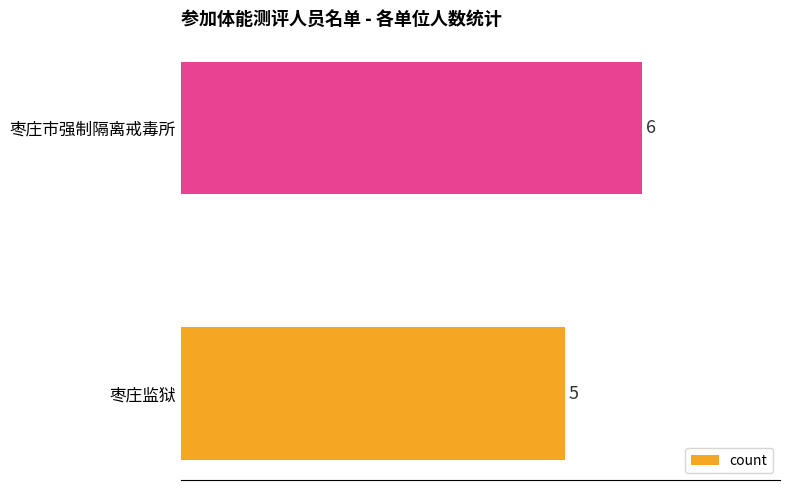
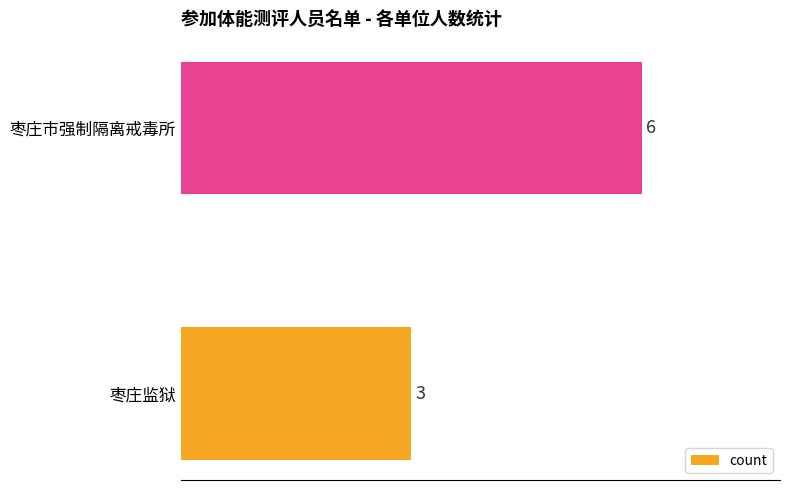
  {
    "枣庄市强制隔离戒毒所": 6,
-   "枣庄监狱": 5
+   "枣庄监狱": 3
  }
